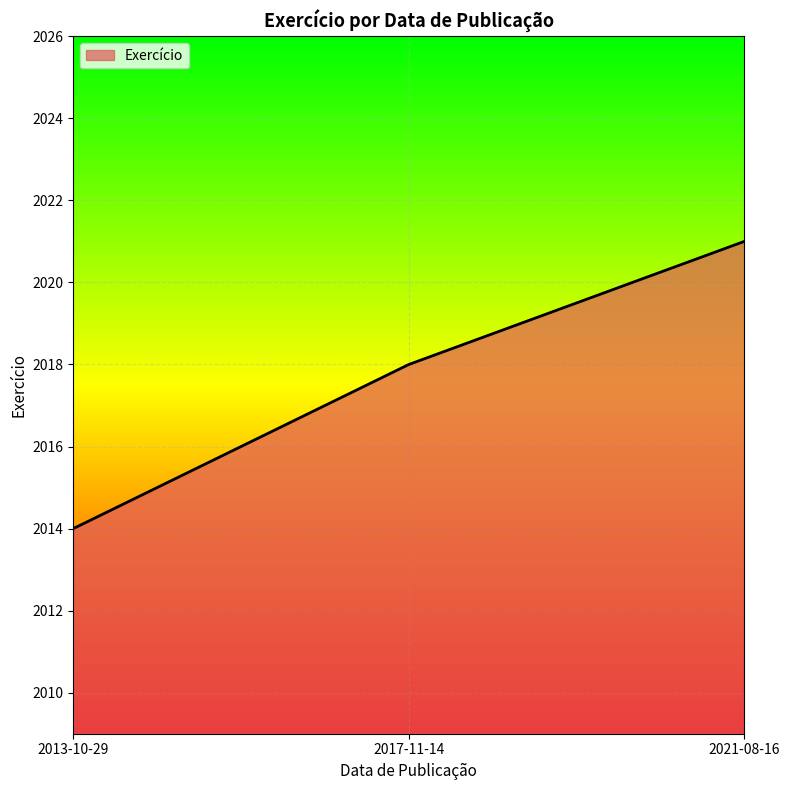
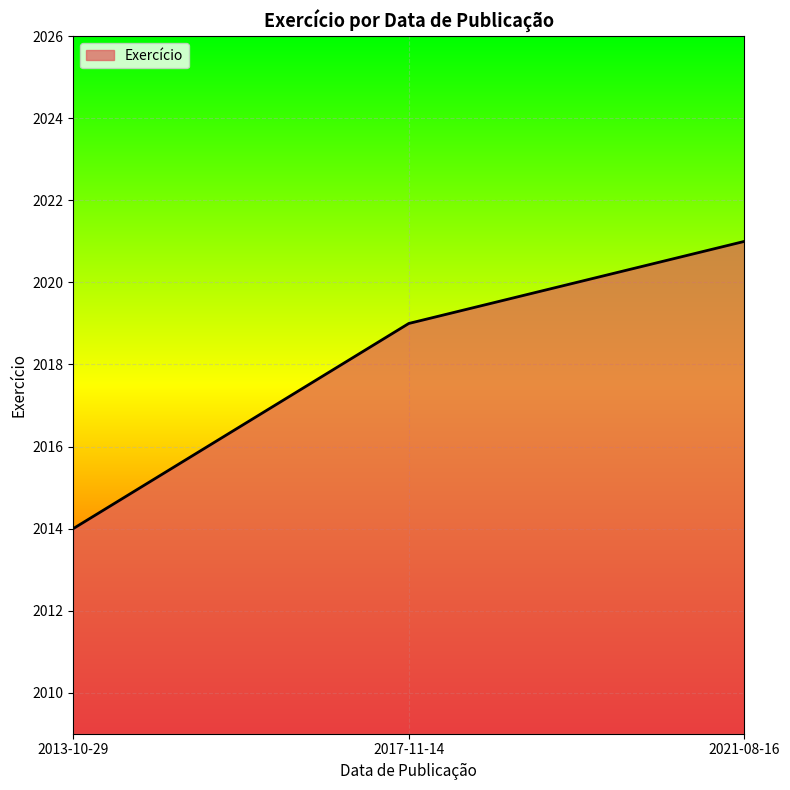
  {
    "2013-10-29": 2014,
-   "2017-11-14": 2018,
+   "2017-11-14": 2019,
    "2021-08-16": 2021
  }
